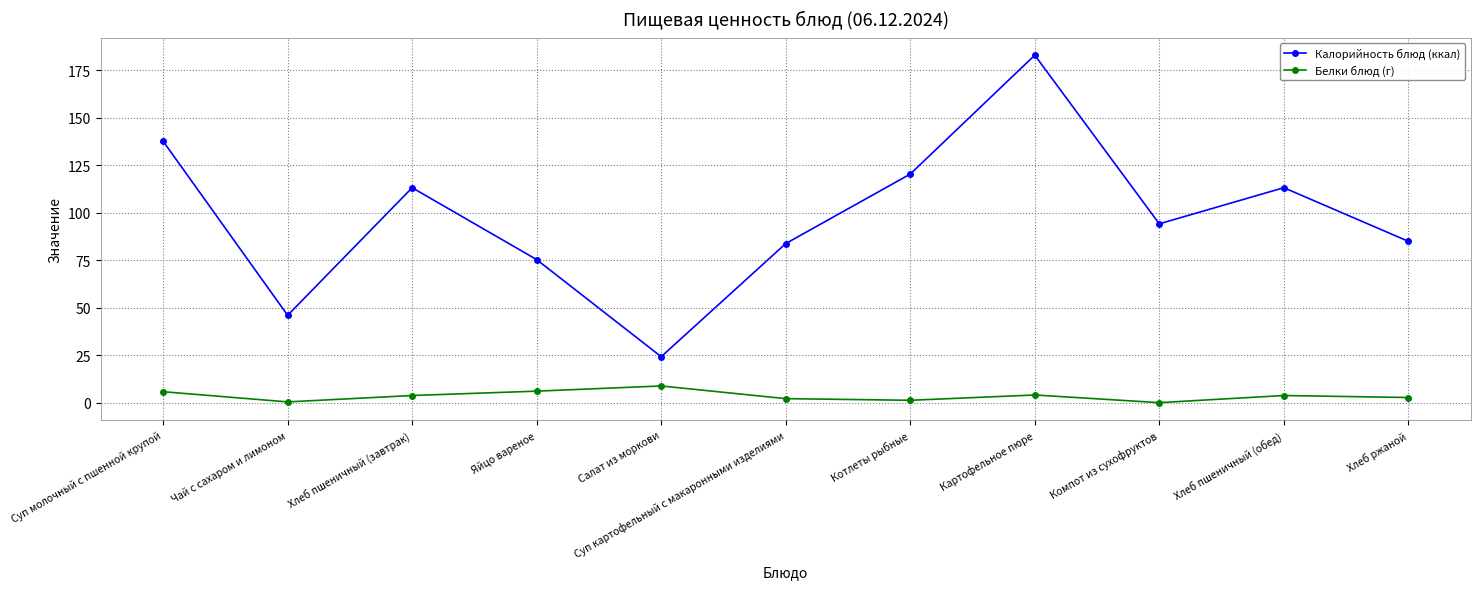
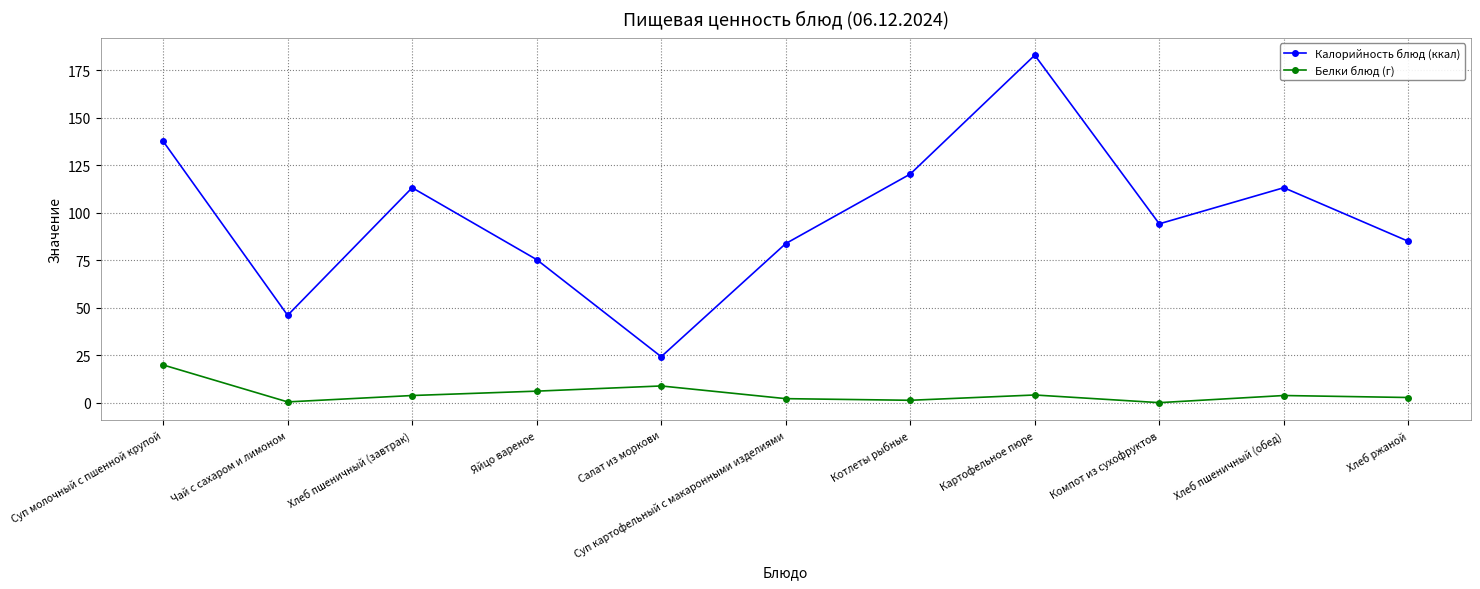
  {
    "Калорийность блюд (ккал)": {
      "Суп молочный с пшенной крупой": 138,
      "Чай с сахаром и лимоном": 46,
      "Хлеб пшеничный (завтрак)": 113,
      "Яйцо вареное": 75,
      "Салат из моркови": 24,
      "Суп картофельный с макаронными изделиями": 84,
      "Котлеты рыбные": 120,
      "Картофельное пюре": 183,
      "Компот из сухофруктов": 94,
      "Хлеб пшеничный (обед)": 113,
      "Хлеб ржаной": 85
    },
    "Белки блюд (г)": {
-     "Суп молочный с пшенной крупой": 6,
+     "Суп молочный с пшенной крупой": 20,
      "Чай с сахаром и лимоном": 0,
      "Хлеб пшеничный (завтрак)": 4,
      "Яйцо вареное": 6,
      "Салат из моркови": 9,
      "Суп картофельный с макаронными изделиями": 2,
      "Котлеты рыбные": 1,
      "Картофельное пюре": 4,
      "Компот из сухофруктов": 0,
      "Хлеб пшеничный (обед)": 4,
      "Хлеб ржаной": 3
    }
  }
